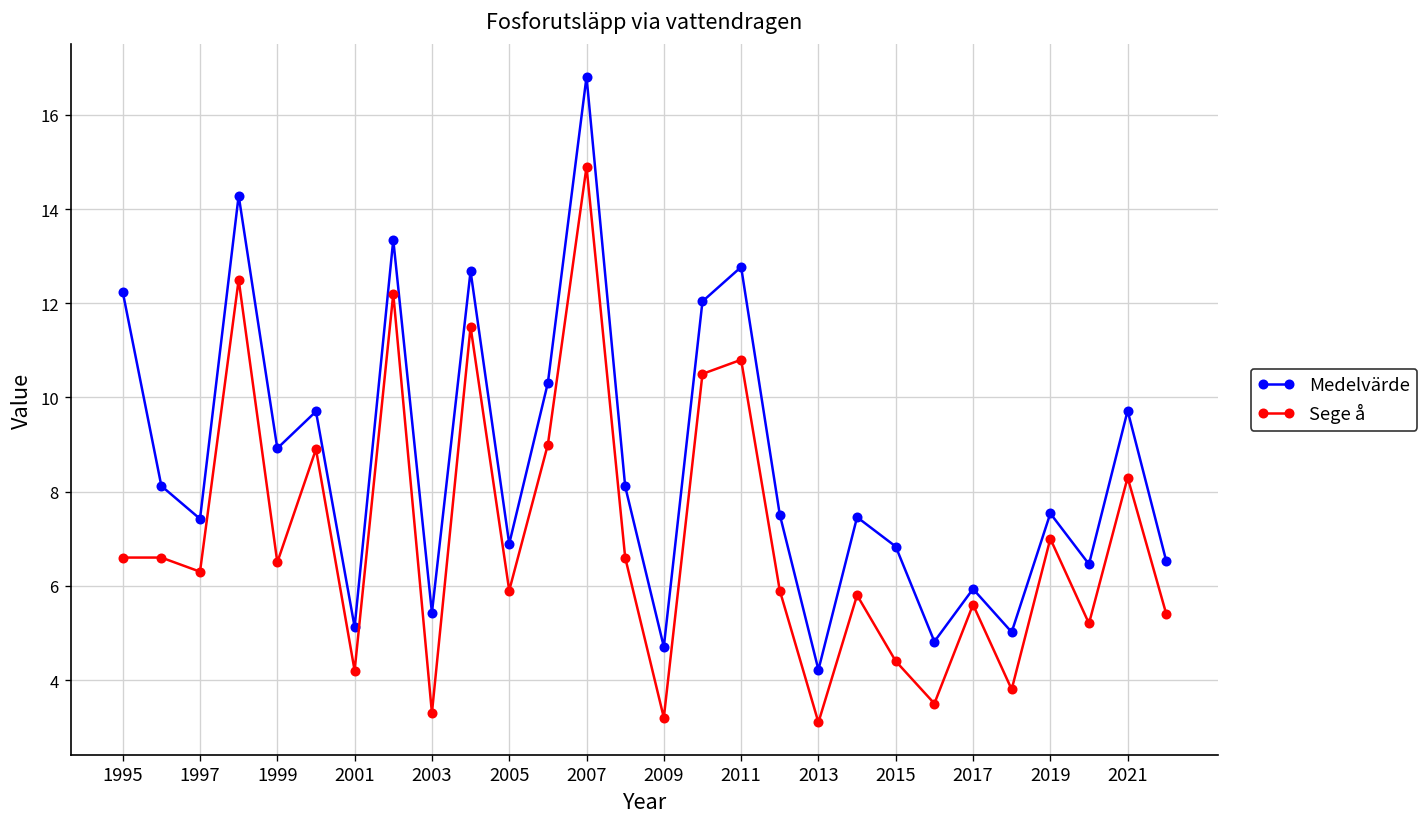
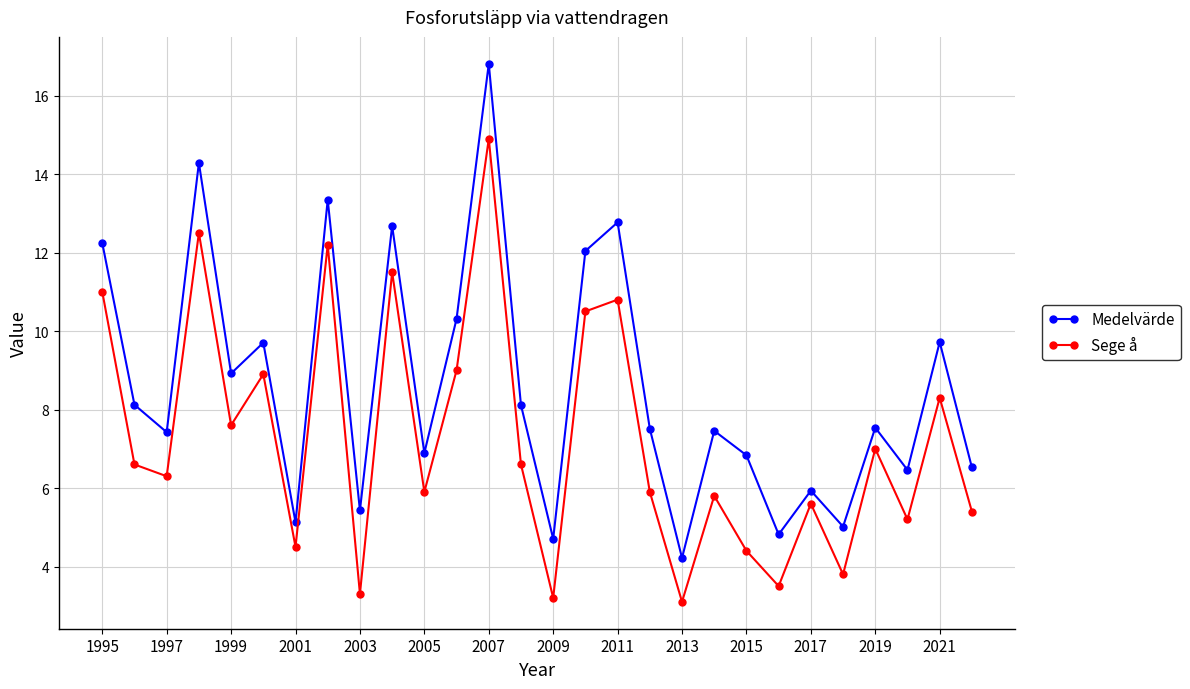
  {
    "Medelvärde": {
      "1995": 12.2,
      "1997": 7.4,
      "1999": 8.9,
      "2001": 5.1,
      "2003": 5.4,
      "2005": 6.9,
      "2007": 16.8,
      "2009": 4.7,
      "2011": 12.8,
      "2013": 4.2,
      "2015": 6.8,
      "2017": 5.9,
      "2019": 7.5,
      "2021": 9.7
    },
    "Sege å": {
-     "1995": 6.6,
+     "1995": 11.0,
      "1997": 6.3,
-     "1999": 6.5,
-     "2001": 4.2,
+     "1999": 7.6,
+     "2001": 4.5,
      "2003": 3.3,
      "2005": 5.9,
      "2007": 14.9,
      "2009": 3.2,
      "2011": 10.8,
      "2013": 3.1,
      "2015": 4.4,
      "2017": 5.6,
      "2019": 7.0,
      "2021": 8.3
    }
  }
